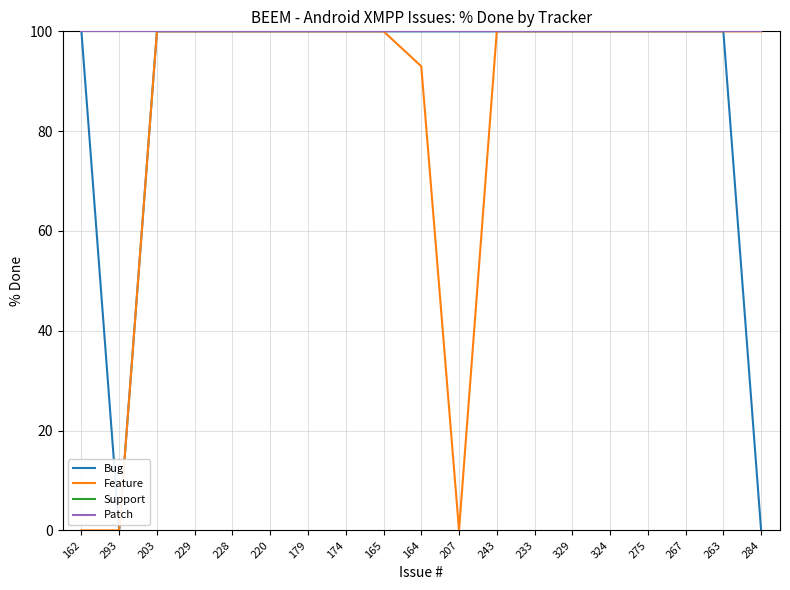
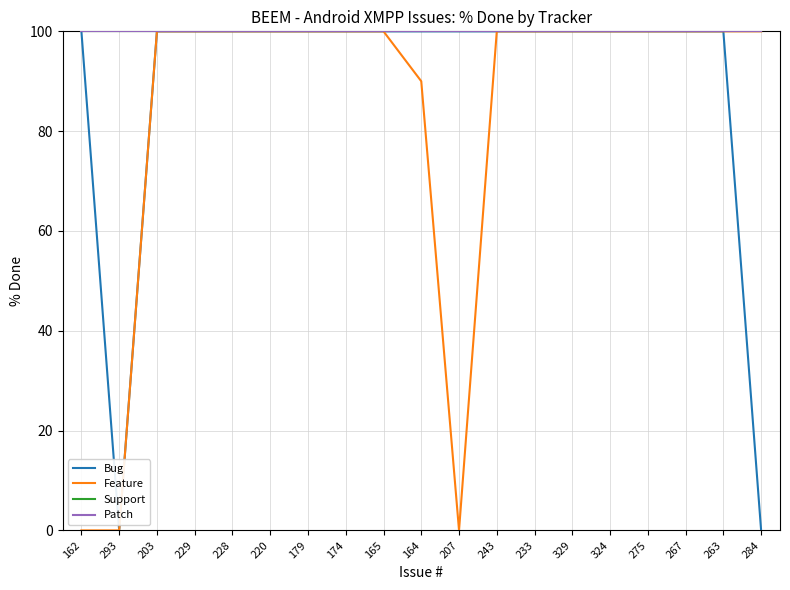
  {
    "Bug": {
      "284": 0
    },
    "Feature": {
      "162": 0,
-     "164": 93,
+     "164": 90,
      "207": 0
    },
    "Patch": {
      "293": 100
    }
  }
